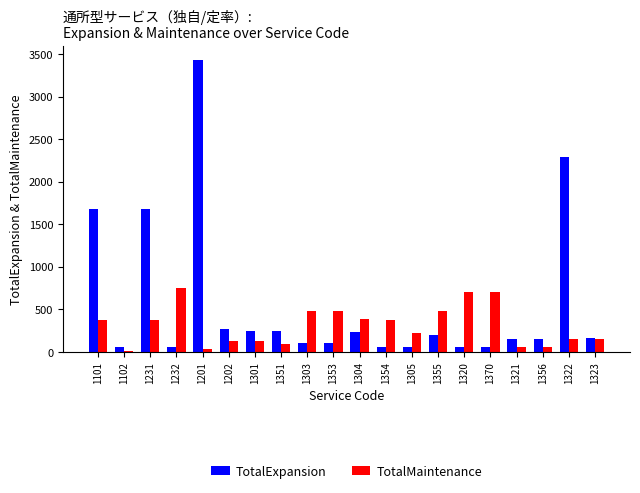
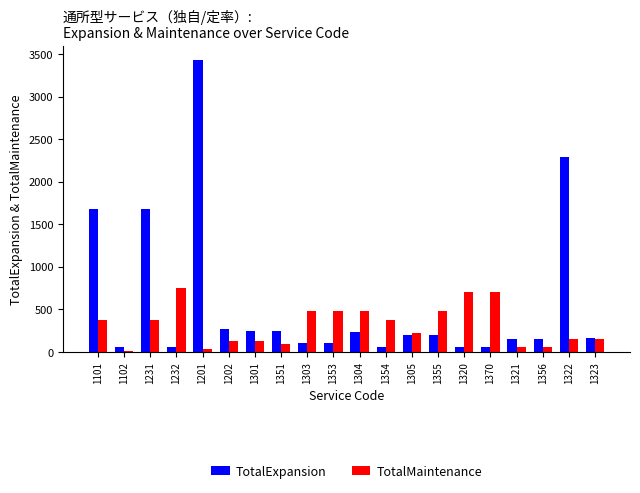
  {
    "TotalExpansion": {
      "1101": 1700,
      "1102": 100,
      "1231": 1700,
      "1232": 100,
      "1201": 3400,
      "1202": 300,
      "1301": 200,
      "1351": 200,
      "1303": 100,
      "1353": 100,
      "1304": 200,
      "1354": 100,
-     "1305": 100,
+     "1305": 200,
      "1355": 200,
      "1320": 100,
      "1370": 100,
      "1321": 200,
      "1356": 200,
      "1322": 2300,
      "1323": 200
    },
    "TotalMaintenance": {
      "1101": 400,
      "1231": 400,
      "1232": 800,
      "1202": 100,
      "1301": 100,
      "1351": 100,
      "1303": 500,
      "1353": 500,
-     "1304": 400,
+     "1304": 500,
      "1354": 400,
      "1305": 200,
      "1355": 500,
      "1320": 700,
      "1370": 700,
      "1321": 100,
      "1356": 100,
      "1322": 200,
      "1323": 200
    }
  }
